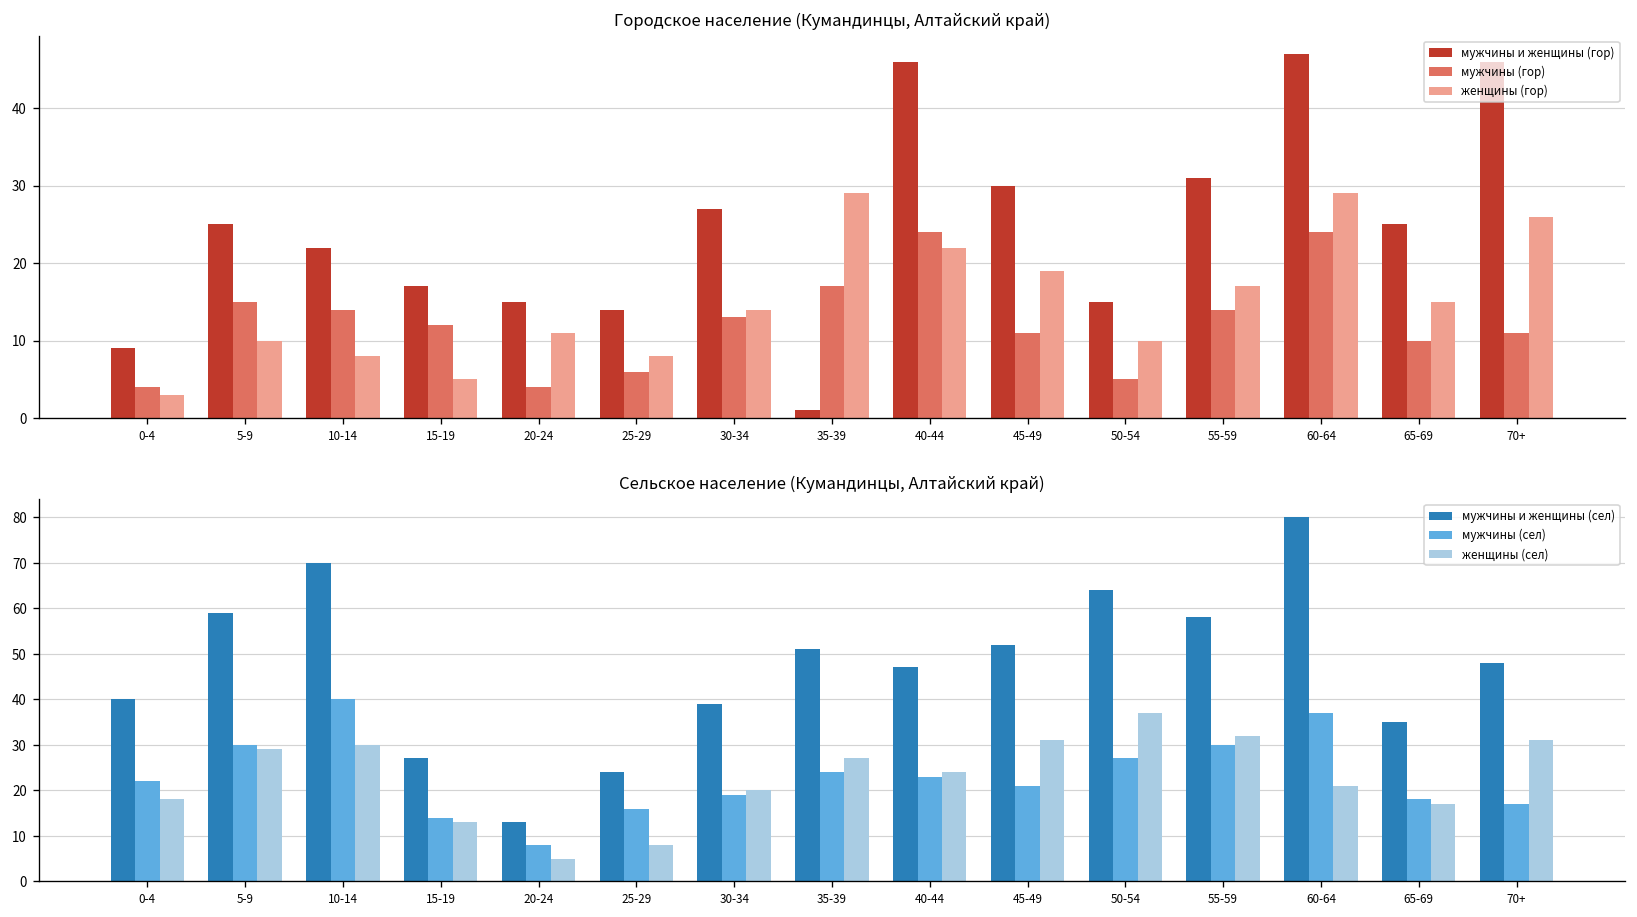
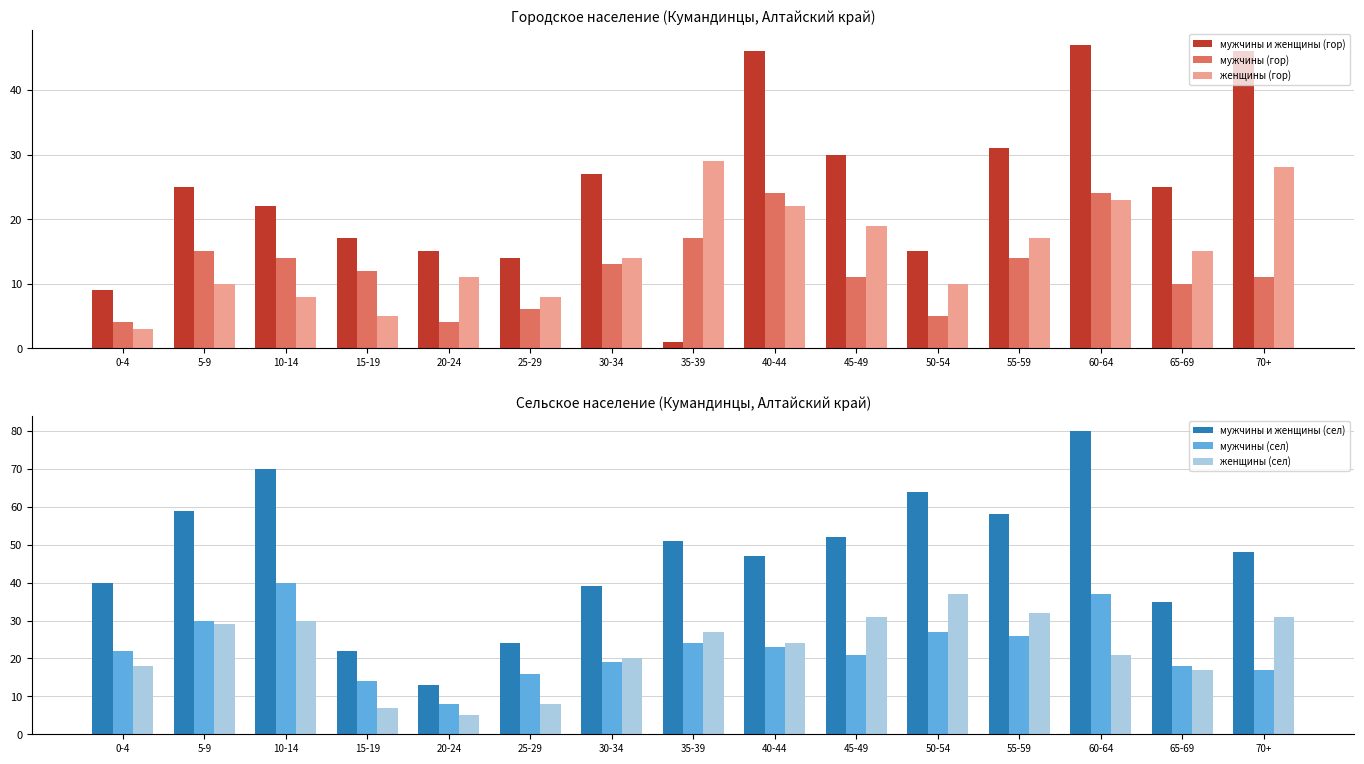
  {
    "Городское население (Кумандинцы, Алтайский край)": {
      "мужчины и женщины (гор)": {
        "0-4": 9,
        "5-9": 25,
        "10-14": 22,
        "15-19": 17,
        "20-24": 15,
        "25-29": 14,
        "30-34": 27,
        "35-39": 1,
        "40-44": 46,
        "45-49": 30,
        "50-54": 15,
        "55-59": 31,
        "60-64": 47,
        "65-69": 25
      },
      "мужчины (гор)": {
        "0-4": 4,
        "5-9": 15,
        "10-14": 14,
        "15-19": 12,
        "20-24": 4,
        "25-29": 6,
        "30-34": 13,
        "35-39": 17,
        "40-44": 24,
        "45-49": 11,
        "50-54": 5,
        "55-59": 14,
        "60-64": 24,
        "65-69": 10,
        "70+": 11
      },
      "женщины (гор)": {
        "0-4": 3,
        "5-9": 10,
        "10-14": 8,
        "15-19": 5,
        "20-24": 11,
        "25-29": 8,
        "30-34": 14,
        "35-39": 29,
        "40-44": 22,
        "45-49": 19,
        "50-54": 10,
        "55-59": 17,
-       "60-64": 29,
+       "60-64": 23,
        "65-69": 15,
-       "70+": 26
+       "70+": 28
      }
    },
    "Сельское население (Кумандинцы, Алтайский край)": {
      "мужчины и женщины (сел)": {
        "0-4": 40,
        "5-9": 59,
        "10-14": 70,
-       "15-19": 27,
+       "15-19": 22,
        "20-24": 13,
        "25-29": 24,
        "30-34": 39,
        "35-39": 51,
        "40-44": 47,
        "45-49": 52,
        "50-54": 64,
        "55-59": 58,
        "60-64": 80,
        "65-69": 35,
        "70+": 48
      },
      "мужчины (сел)": {
        "0-4": 22,
        "5-9": 30,
        "10-14": 40,
        "15-19": 14,
        "20-24": 8,
        "25-29": 16,
        "30-34": 19,
        "35-39": 24,
        "40-44": 23,
        "45-49": 21,
        "50-54": 27,
-       "55-59": 30,
+       "55-59": 26,
        "60-64": 37,
        "65-69": 18,
        "70+": 17
      },
      "женщины (сел)": {
        "0-4": 18,
        "5-9": 29,
        "10-14": 30,
-       "15-19": 13,
+       "15-19": 7,
        "20-24": 5,
        "25-29": 8,
        "30-34": 20,
        "35-39": 27,
        "40-44": 24,
        "45-49": 31,
        "50-54": 37,
        "55-59": 32,
        "60-64": 21,
        "65-69": 17,
        "70+": 31
      }
    }
  }
